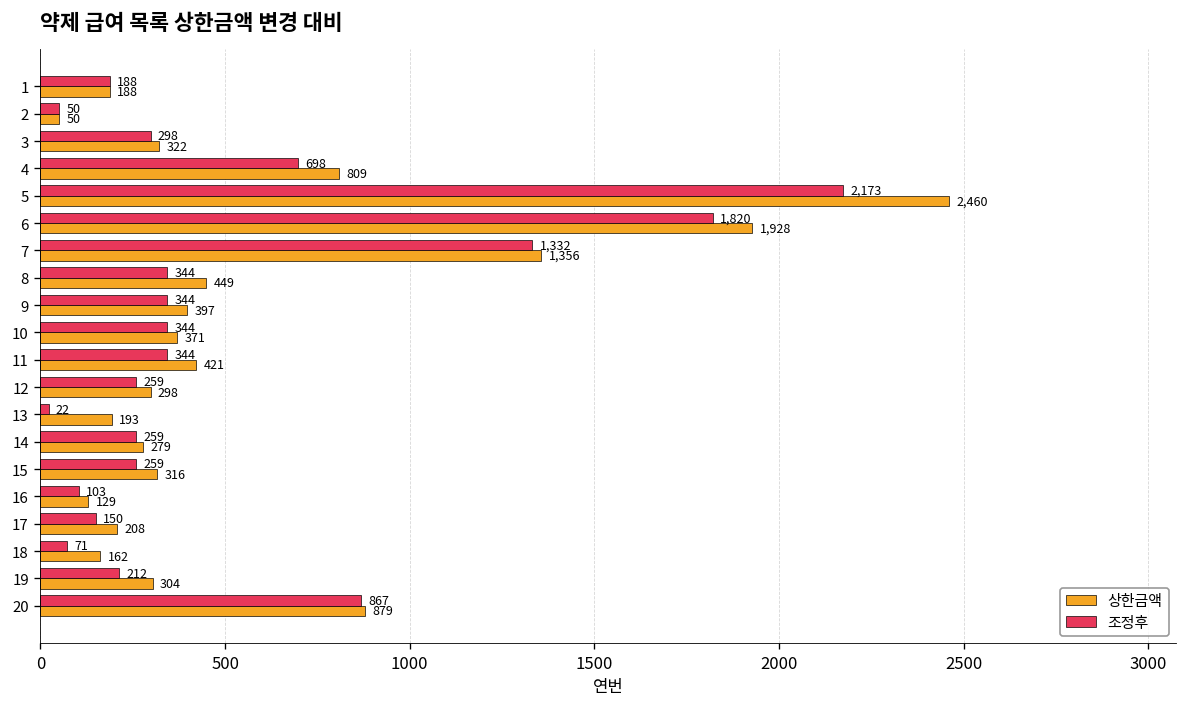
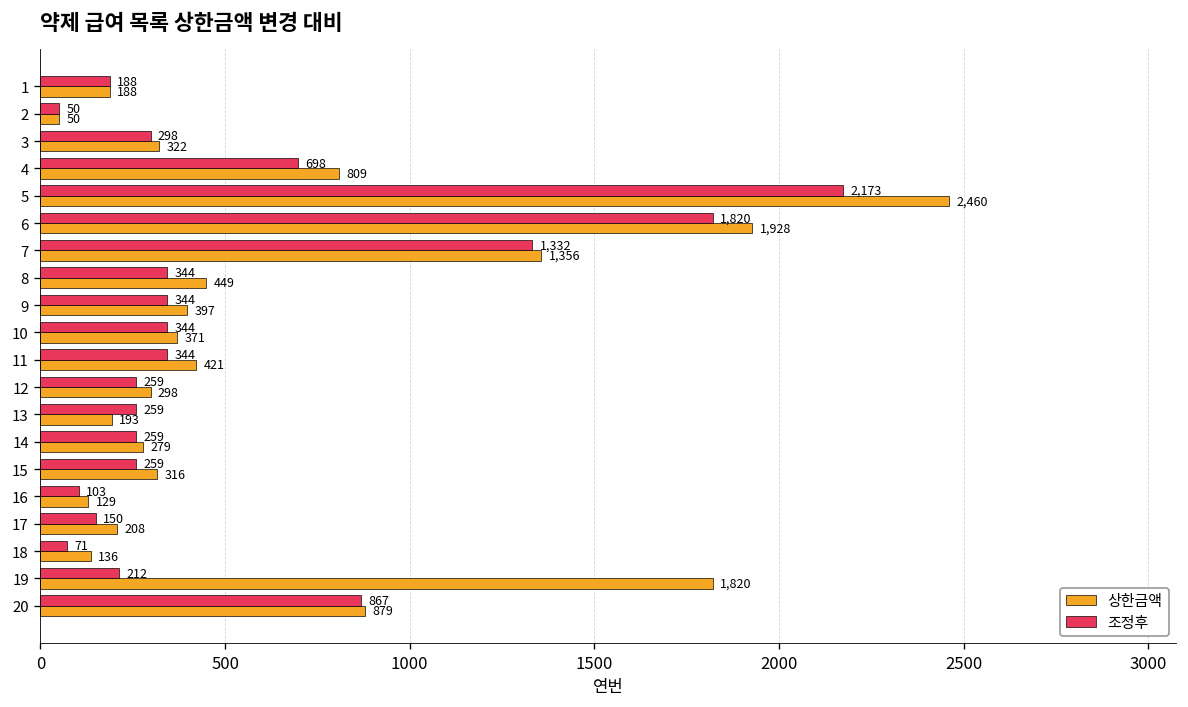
  {
    "상한금액": {
      "1": "188",
      "2": "50",
      "3": "322",
      "4": "809",
      "5": "2,460",
      "6": "1,928",
      "7": "1,356",
      "8": "449",
      "9": "397",
      "10": "371",
      "11": "421",
      "12": "298",
      "13": "193",
      "14": "279",
      "15": "316",
      "16": "129",
      "17": "208",
-     "18": "162",
-     "19": "304",
+     "18": "136",
+     "19": "1,820",
      "20": "879"
    },
    "조정후": {
      "1": "188",
      "2": "50",
      "3": "298",
      "4": "698",
      "5": "2,173",
      "6": "1,820",
      "7": "1,332",
      "8": "344",
      "9": "344",
      "10": "344",
      "11": "344",
      "12": "259",
-     "13": "22",
+     "13": "259",
      "14": "259",
      "15": "259",
      "16": "103",
      "17": "150",
      "18": "71",
      "19": "212",
      "20": "867"
    }
  }
